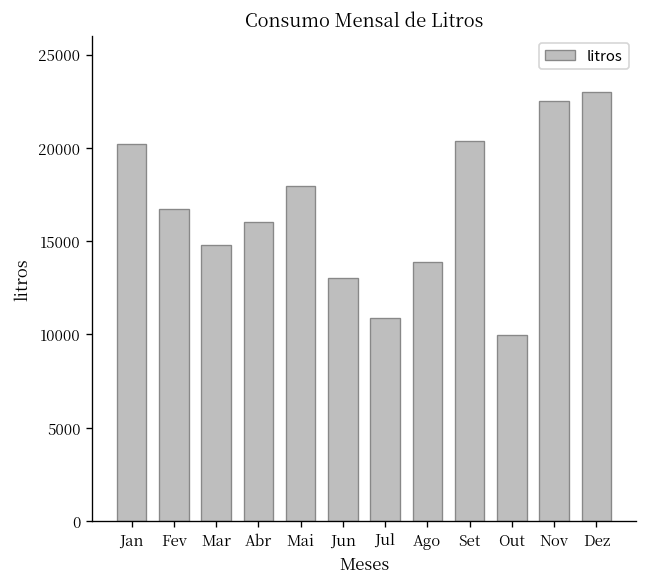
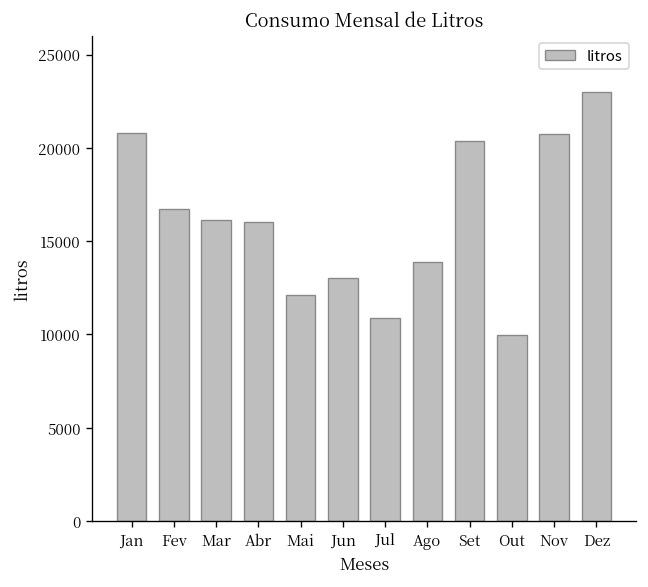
  {
-   "Jan": 20200,
+   "Jan": 20800,
    "Fev": 16700,
-   "Mar": 14800,
+   "Mar": 16100,
    "Abr": 16000,
-   "Mai": 18000,
+   "Mai": 12100,
    "Jun": 13000,
    "Jul": 10900,
    "Ago": 13900,
    "Set": 20400,
    "Out": 10000,
-   "Nov": 22500,
+   "Nov": 20700,
    "Dez": 23000
  }
